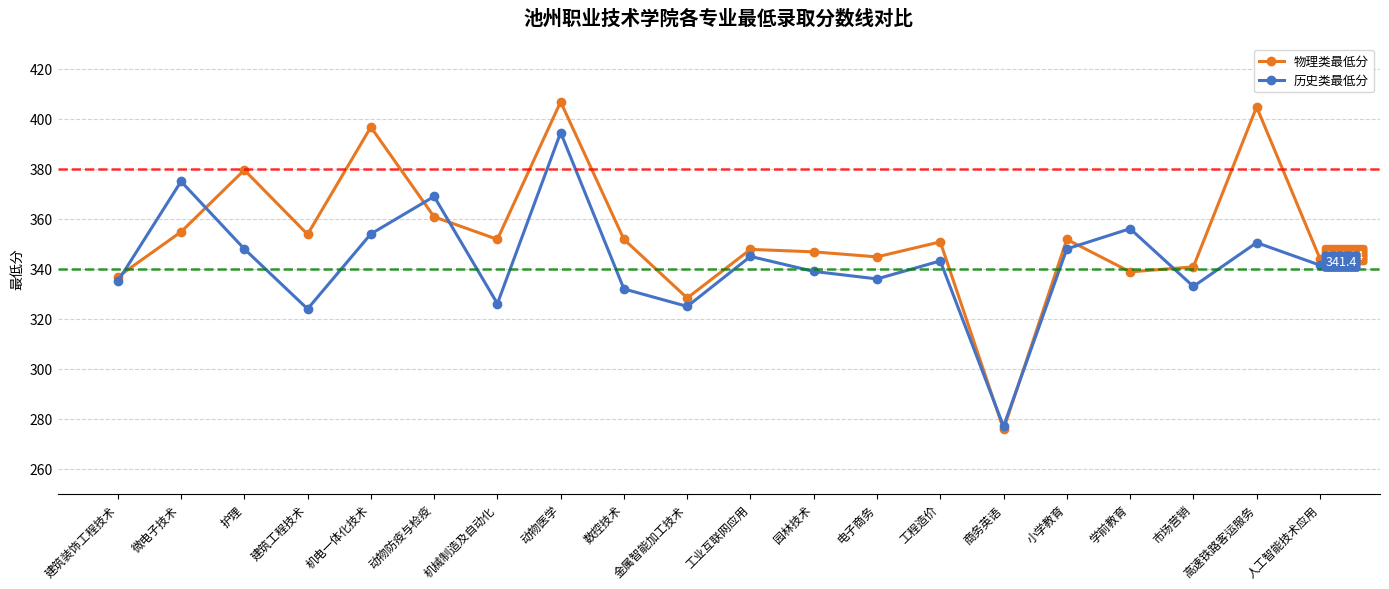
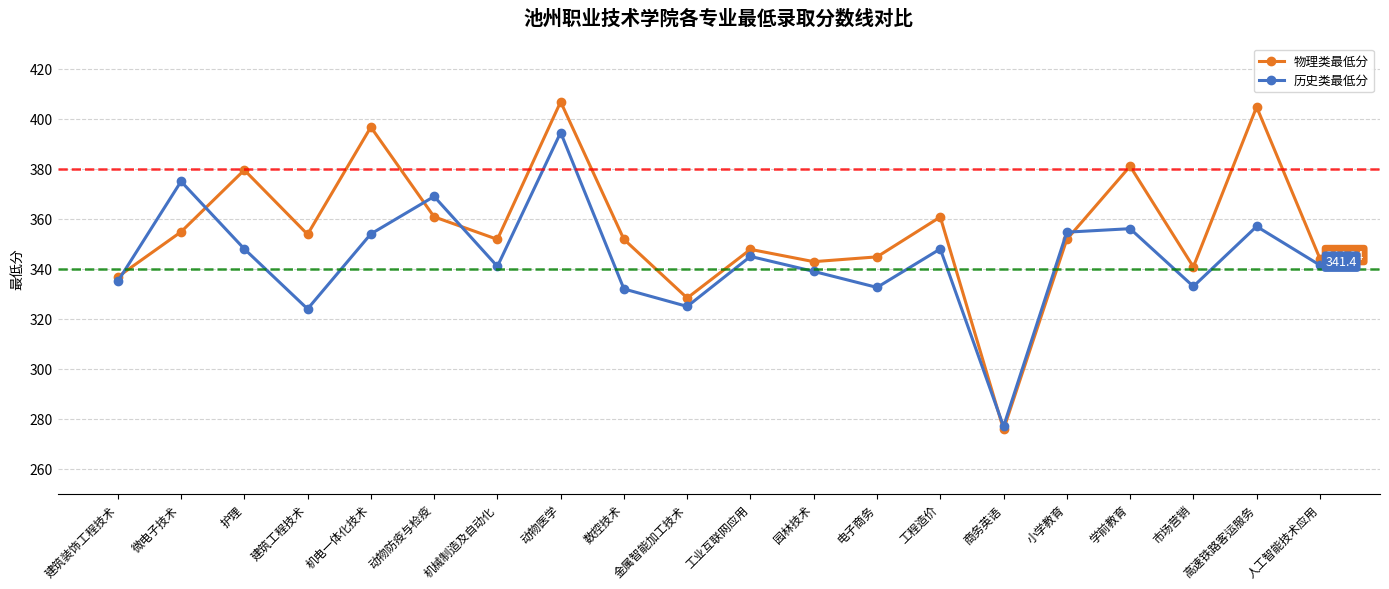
  {
    "物理类最低分": {
      "建筑装饰工程技术": 337,
      "微电子技术": 355,
      "护理": 379,
      "建筑工程技术": 354,
      "机电一体化技术": 397,
      "动物防疫与检疫": 361,
      "机械制造及自动化": 352,
      "动物医学": 407,
      "数控技术": 352,
      "金属智能加工技术": 328,
      "工业互联网应用": 348,
-     "园林技术": 347,
+     "园林技术": 343,
      "电子商务": 345,
-     "工程造价": 351,
+     "工程造价": 361,
      "商务英语": 276,
      "小学教育": 352,
-     "学前教育": 339,
+     "学前教育": 381,
      "市场营销": 341,
      "高速铁路客运服务": 405
    },
    "历史类最低分": {
      "建筑装饰工程技术": 335,
      "微电子技术": 375,
      "护理": 348,
      "建筑工程技术": 324,
      "机电一体化技术": 354,
      "动物防疫与检疫": 369,
-     "机械制造及自动化": 326,
+     "机械制造及自动化": 341,
      "动物医学": 394,
      "数控技术": 332,
      "金属智能加工技术": 325,
      "工业互联网应用": 345,
      "园林技术": 339,
-     "电子商务": 336,
-     "工程造价": 343,
+     "电子商务": 333,
+     "工程造价": 348,
      "商务英语": 277,
-     "小学教育": 348,
+     "小学教育": 355,
      "学前教育": 356,
      "市场营销": 333,
-     "高速铁路客运服务": 350
+     "高速铁路客运服务": 357
    }
  }
